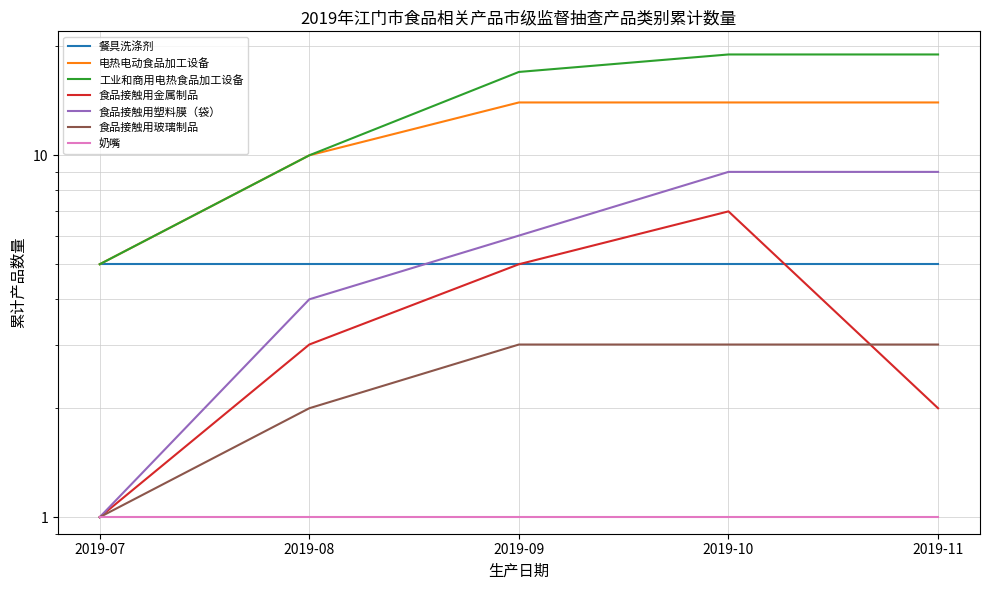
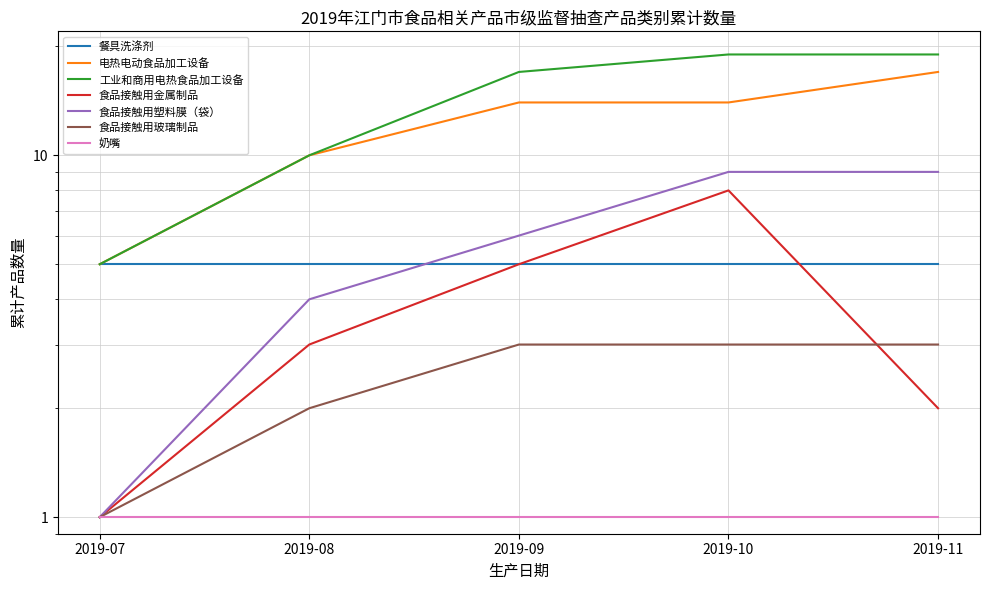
  {
    "餐具洗涤剂": {
      "2019-08": 5,
      "2019-10": 5,
      "2019-11": 5
    },
    "电热电动食品加工设备": {
      "2019-09": 14,
      "2019-10": 14,
-     "2019-11": 14
+     "2019-11": 17
    },
    "工业和商用电热食品加工设备": {
      "2019-09": 17,
      "2019-10": 19,
      "2019-11": 19
    },
    "食品接触用金属制品": {
      "2019-08": 3,
-     "2019-10": 7,
+     "2019-10": 8,
      "2019-11": 2
    },
    "食品接触用塑料膜（袋）": {
      "2019-08": 4,
      "2019-09": 6,
      "2019-10": 9,
      "2019-11": 9
    },
    "食品接触用玻璃制品": {
      "2019-08": 2,
      "2019-09": 3,
      "2019-10": 3,
      "2019-11": 3
    },
    "奶嘴": {
      "2019-08": 1,
      "2019-09": 1,
      "2019-10": 1,
      "2019-11": 1
    }
  }
